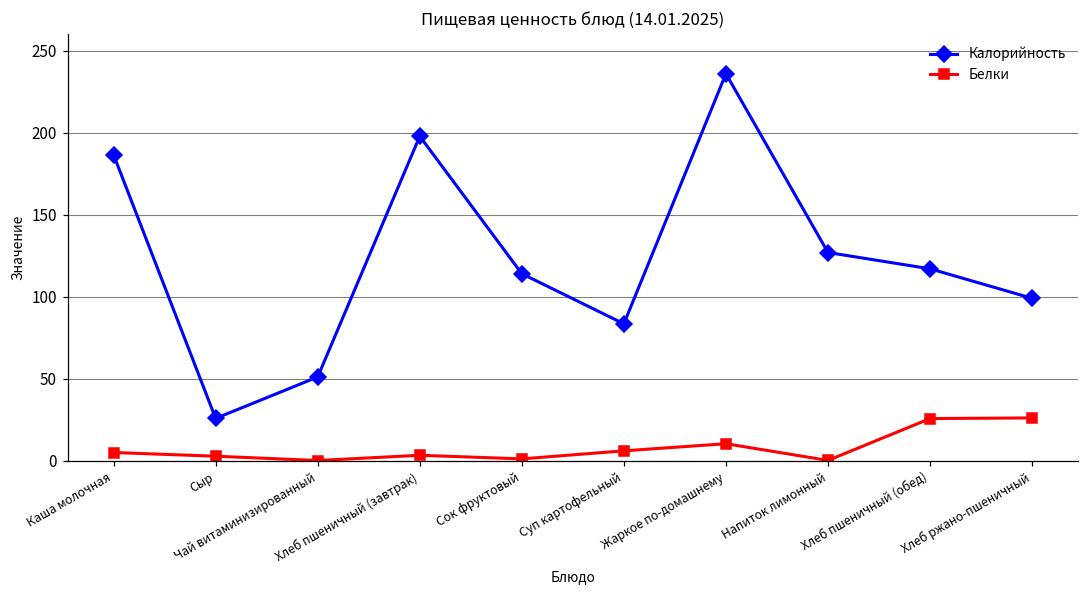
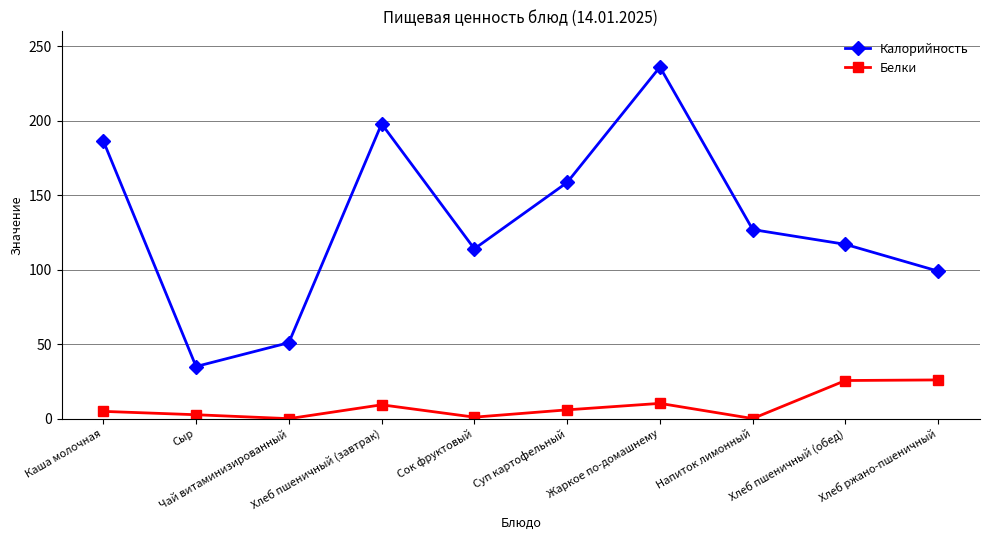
  {
    "Калорийность": {
      "Каша молочная": 187,
-     "Сыр": 26,
+     "Сыр": 35,
      "Чай витаминизированный": 51,
      "Хлеб пшеничный (завтрак)": 198,
      "Сок фруктовый": 114,
-     "Суп картофельный": 83,
+     "Суп картофельный": 159,
      "Жаркое по-домашнему": 236,
      "Напиток лимонный": 127,
      "Хлеб пшеничный (обед)": 117,
      "Хлеб ржано-пшеничный": 99
    },
    "Белки": {
      "Каша молочная": 5,
      "Сыр": 3,
      "Чай витаминизированный": 0,
-     "Хлеб пшеничный (завтрак)": 3,
+     "Хлеб пшеничный (завтрак)": 9,
      "Сок фруктовый": 1,
      "Суп картофельный": 6,
      "Жаркое по-домашнему": 10,
      "Напиток лимонный": 0,
      "Хлеб пшеничный (обед)": 26,
      "Хлеб ржано-пшеничный": 26
    }
  }
